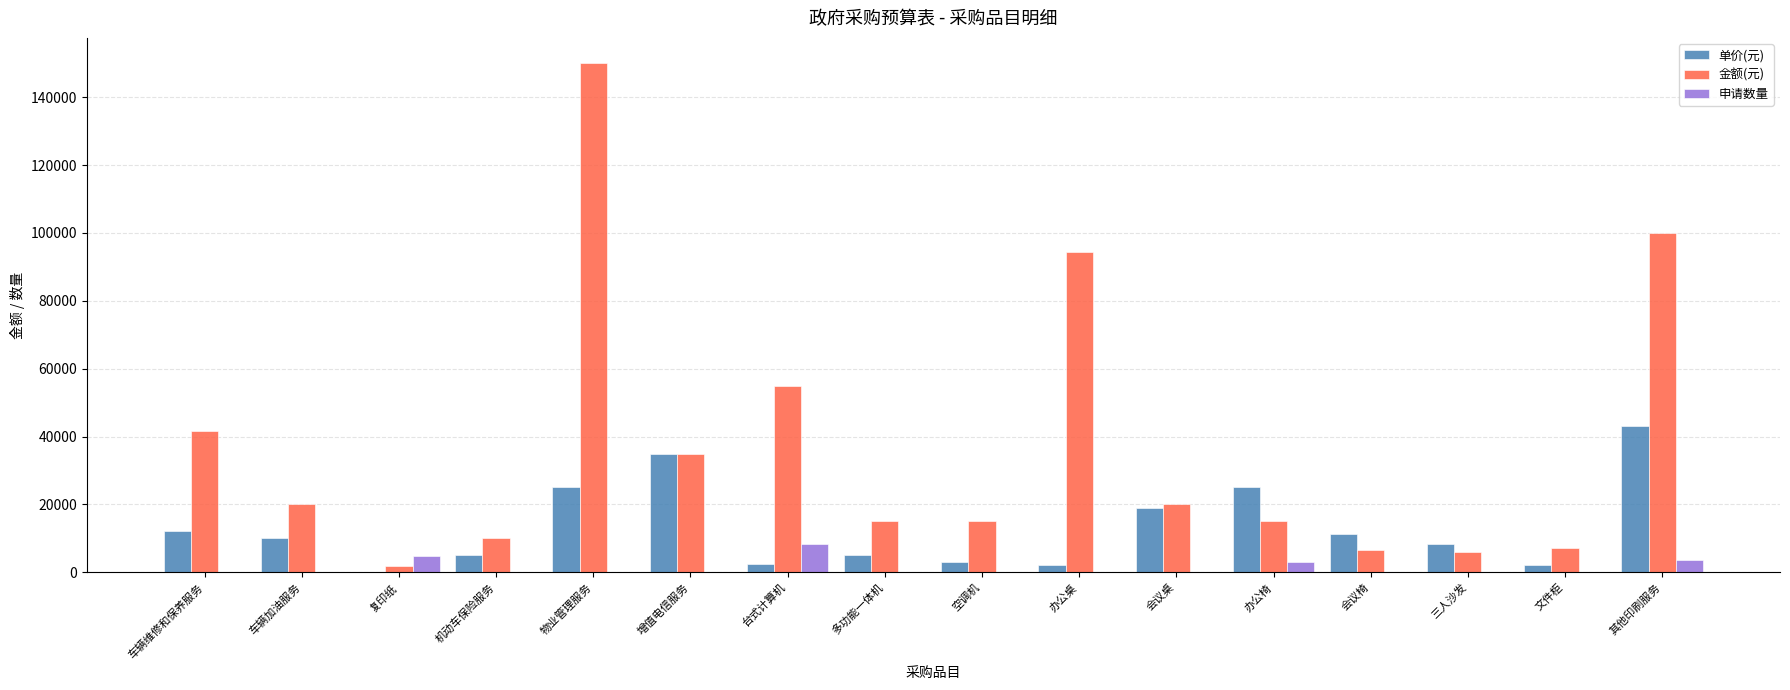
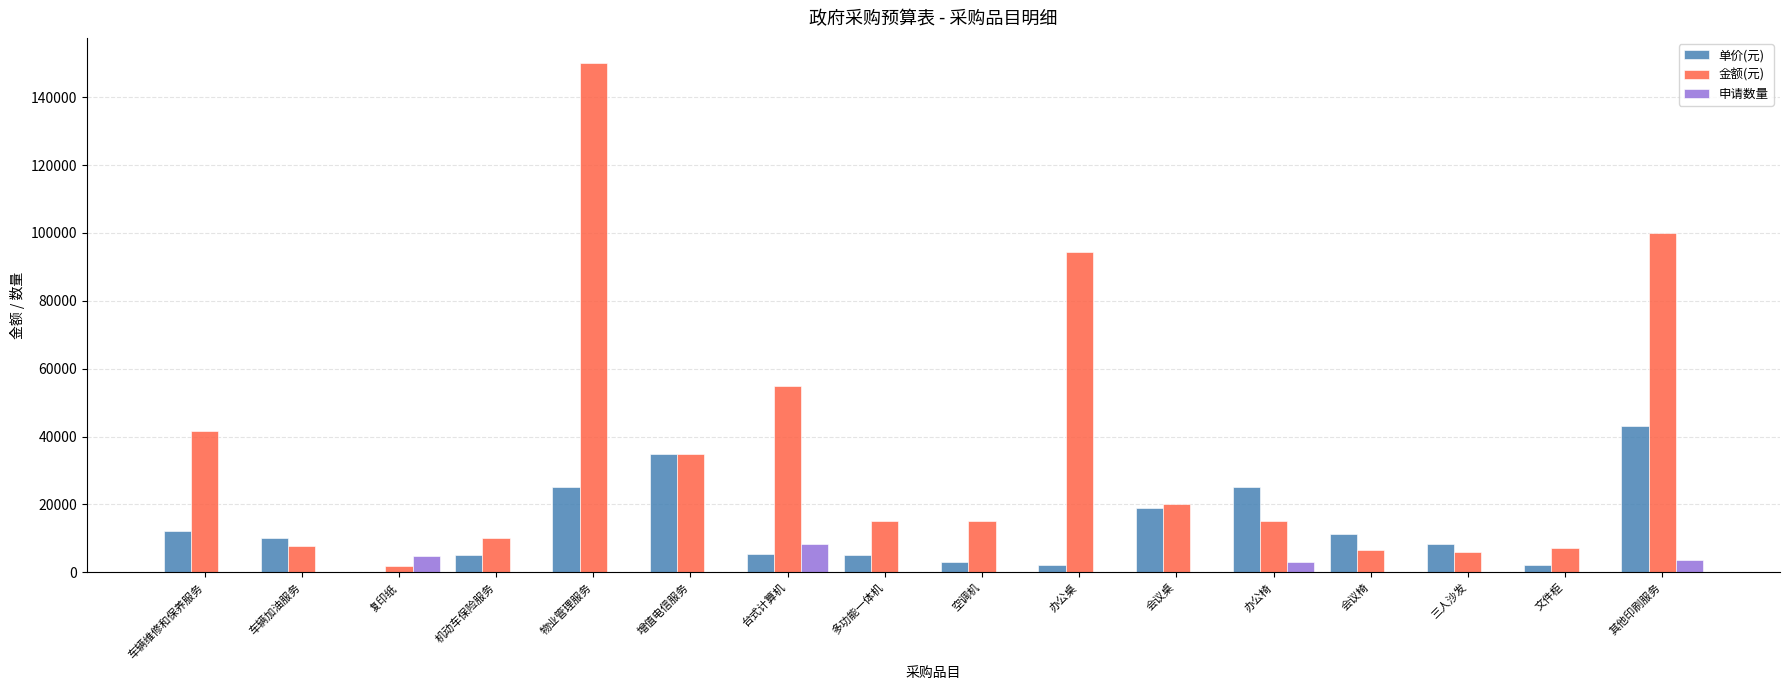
  {
    "单价(元)": {
      "车辆维修和保养服务": 12000,
      "车辆加油服务": 10000,
      "机动车保险服务": 5000,
      "物业管理服务": 25000,
      "增值电信服务": 35000,
-     "台式计算机": 2000,
+     "台式计算机": 6000,
      "多功能一体机": 5000,
      "空调机": 3000,
      "办公桌": 2000,
      "会议桌": 19000,
      "办公椅": 25000,
      "会议椅": 11000,
      "三人沙发": 8000,
      "文件柜": 2000,
      "其他印刷服务": 43000
    },
    "金额(元)": {
      "车辆维修和保养服务": 42000,
-     "车辆加油服务": 20000,
+     "车辆加油服务": 8000,
      "复印纸": 2000,
      "机动车保险服务": 10000,
      "物业管理服务": 150000,
      "增值电信服务": 35000,
      "台式计算机": 55000,
      "多功能一体机": 15000,
      "空调机": 15000,
      "办公桌": 94000,
      "会议桌": 20000,
      "办公椅": 15000,
      "会议椅": 7000,
      "三人沙发": 6000,
      "文件柜": 7000,
      "其他印刷服务": 100000
    },
    "申请数量": {
      "复印纸": 5000,
      "台式计算机": 8000,
      "办公椅": 3000,
      "其他印刷服务": 4000
    }
  }
